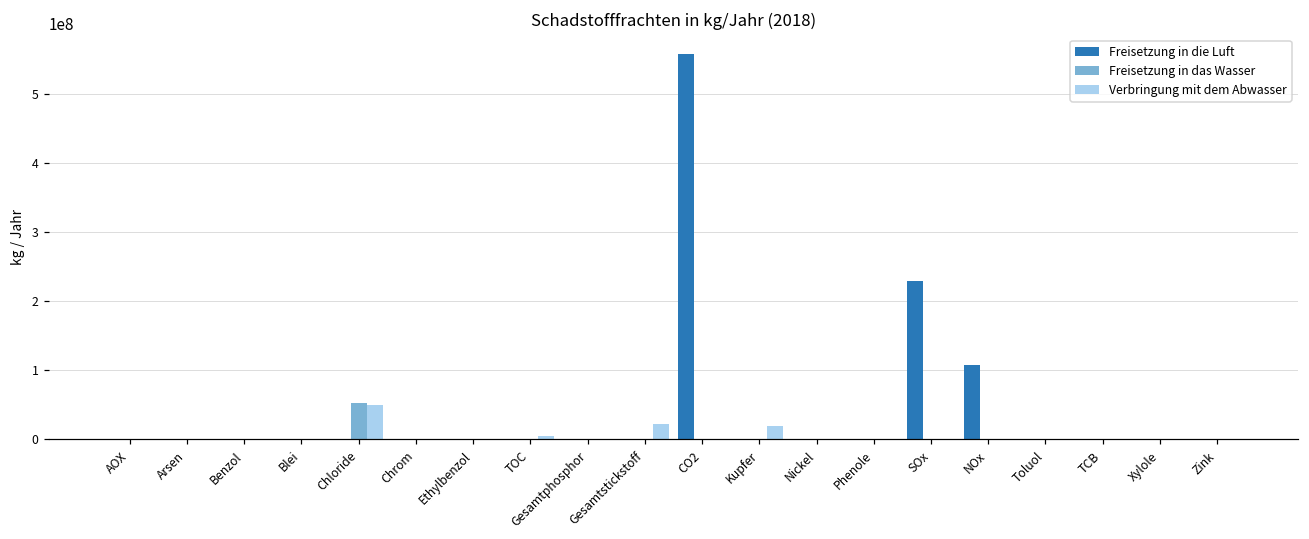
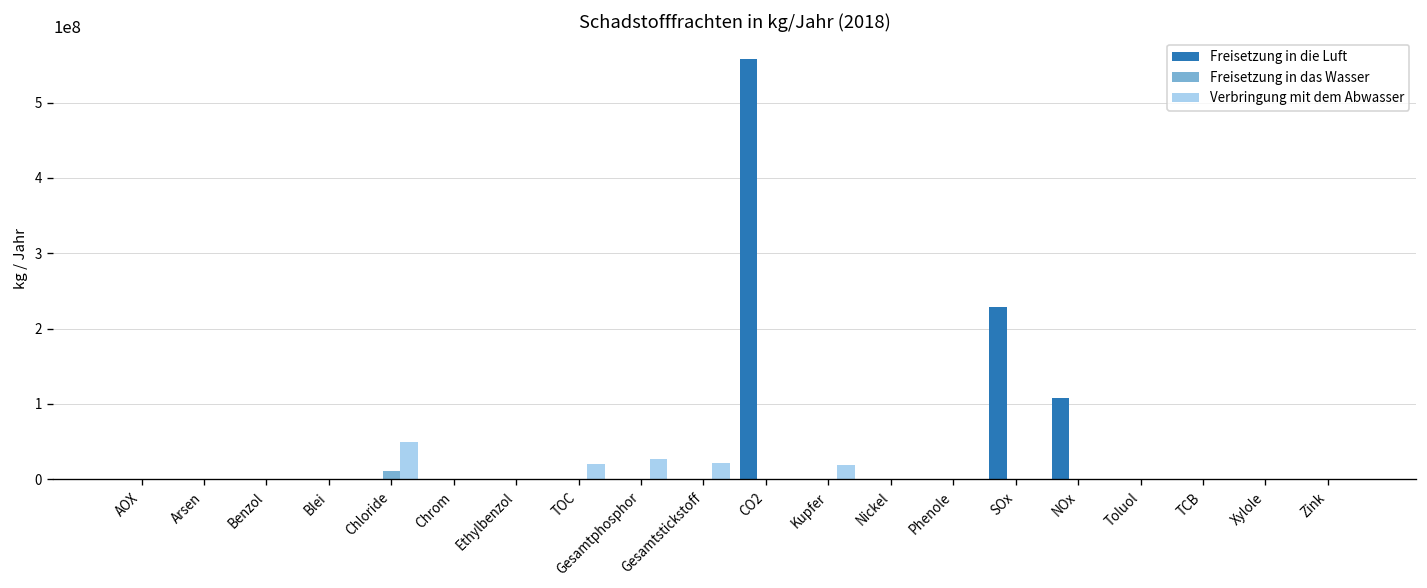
  {
    "Freisetzung in die Luft": {
      "AOX": 0,
      "Arsen": 0,
      "Benzol": 0,
      "Blei": 0,
      "Chloride": 0,
      "Chrom": 0,
      "Ethylbenzol": 0,
      "TOC": 0,
      "Gesamtphosphor": 0,
      "Gesamtstickstoff": 0,
      "CO2": 560000000,
      "Kupfer": 0,
      "Nickel": 0,
      "Phenole": 0,
      "SOx": 230000000,
      "NOx": 110000000,
      "Toluol": 0,
      "TCB": 0,
      "Xylole": 0,
      "Zink": 0
    },
    "Freisetzung in das Wasser": {
      "AOX": 0,
      "Arsen": 0,
      "Benzol": 0,
-     "Chloride": 50000000,
+     "Chloride": 10000000,
      "Ethylbenzol": 0,
      "Gesamtphosphor": 0,
      "Gesamtstickstoff": 0,
      "CO2": 0,
      "Kupfer": 0,
      "Nickel": 0,
      "Phenole": 0,
      "SOx": 0,
      "NOx": 0,
      "Toluol": 0,
      "TCB": 0,
      "Xylole": 0
    },
    "Verbringung mit dem Abwasser": {
      "Chloride": 50000000,
-     "TOC": 0,
-     "Gesamtphosphor": 0,
+     "TOC": 20000000,
+     "Gesamtphosphor": 30000000,
      "Gesamtstickstoff": 20000000,
      "CO2": 0,
      "Kupfer": 20000000,
      "SOx": 0,
      "NOx": 0
    }
  }
